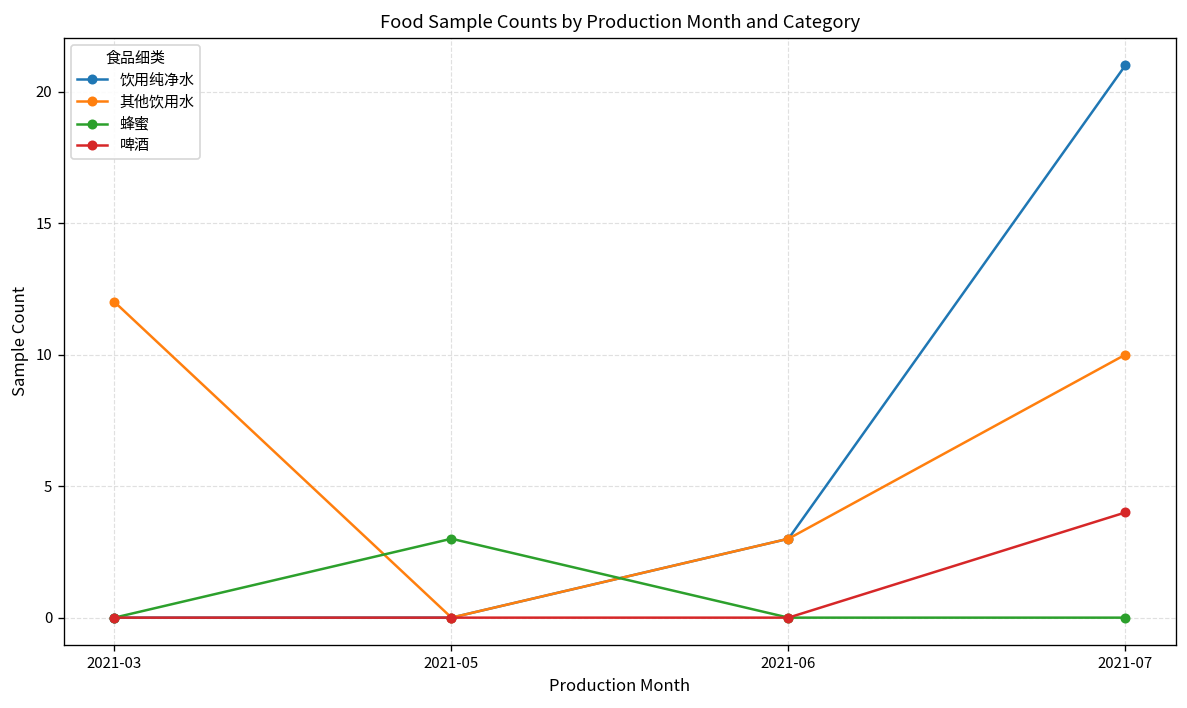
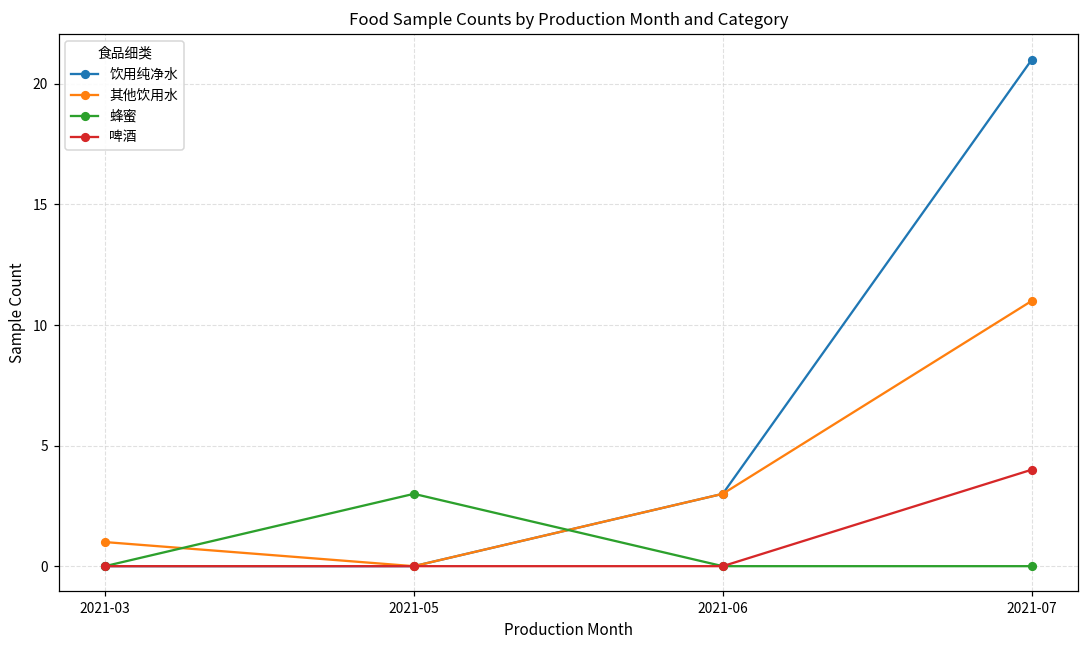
  {
    "饮用纯净水": {
      "2021-07": 21
    },
    "其他饮用水": {
-     "2021-03": 12,
-     "2021-07": 10
+     "2021-03": 1,
+     "2021-07": 11
    },
    "蜂蜜": {
      "2021-05": 3,
      "2021-07": 0
    },
    "啤酒": {
      "2021-07": 4
    }
  }
